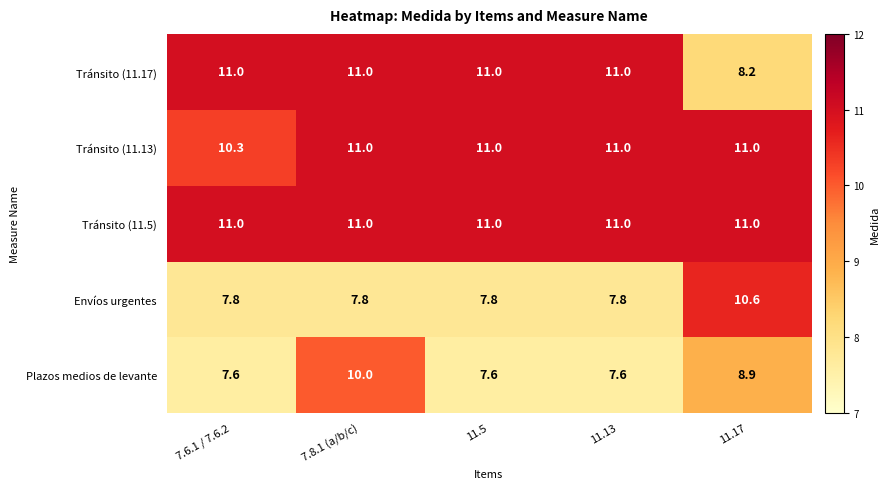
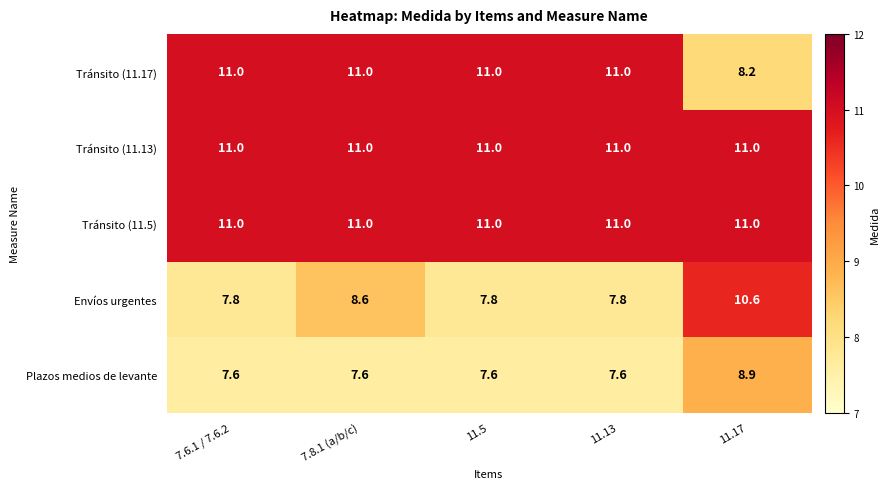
  {
    "Tránsito (11.17)": {
      "7.6.1 / 7.6.2": 11.0,
      "7.8.1 (a/b/c)": 11.0,
      "11.5": 11.0,
      "11.13": 11.0,
      "11.17": 8.2
    },
    "Tránsito (11.13)": {
-     "7.6.1 / 7.6.2": 10.3,
+     "7.6.1 / 7.6.2": 11.0,
      "7.8.1 (a/b/c)": 11.0,
      "11.5": 11.0,
      "11.13": 11.0,
      "11.17": 11.0
    },
    "Tránsito (11.5)": {
      "7.6.1 / 7.6.2": 11.0,
      "7.8.1 (a/b/c)": 11.0,
      "11.5": 11.0,
      "11.13": 11.0,
      "11.17": 11.0
    },
    "Envíos urgentes": {
      "7.6.1 / 7.6.2": 7.8,
-     "7.8.1 (a/b/c)": 7.8,
+     "7.8.1 (a/b/c)": 8.6,
      "11.5": 7.8,
      "11.13": 7.8,
      "11.17": 10.6
    },
    "Plazos medios de levante": {
      "7.6.1 / 7.6.2": 7.6,
-     "7.8.1 (a/b/c)": 10.0,
+     "7.8.1 (a/b/c)": 7.6,
      "11.5": 7.6,
      "11.13": 7.6,
      "11.17": 8.9
    }
  }
